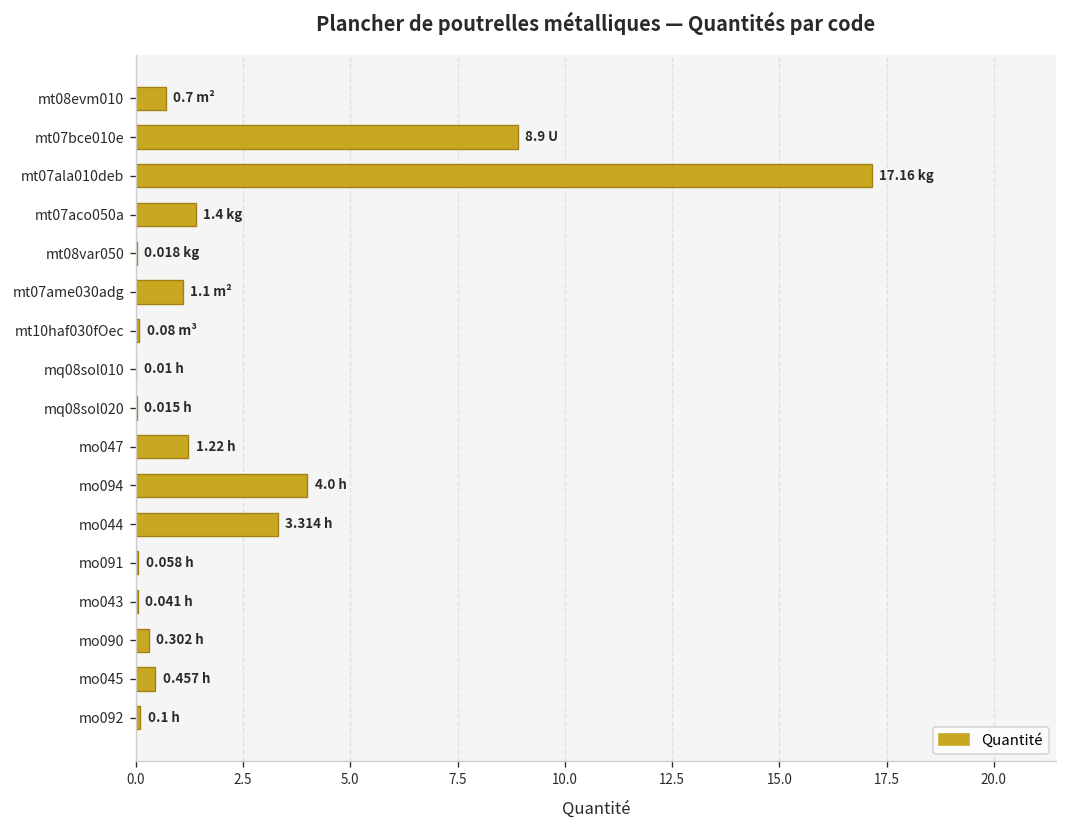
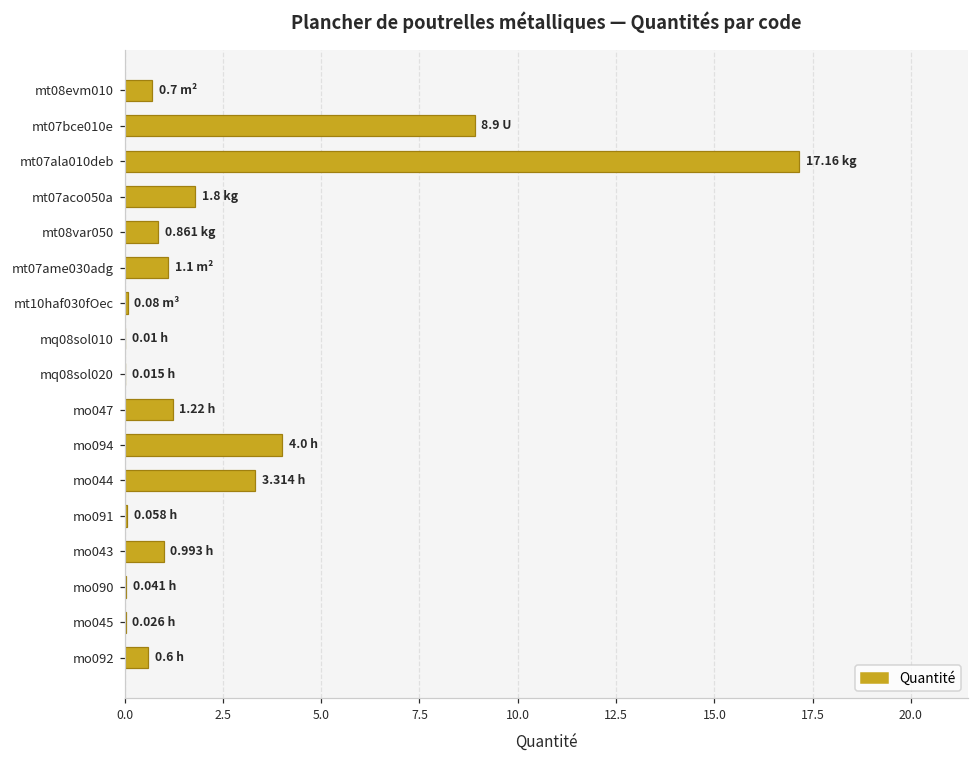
  {
    "mt08evm010": 0.7,
    "mt07bce010e": 8.9,
    "mt07ala010deb": 17.16,
-   "mt07aco050a": 1.4,
-   "mt08var050": 0.018,
+   "mt07aco050a": 1.8,
+   "mt08var050": 0.861,
    "mt07ame030adg": 1.1,
    "mt10haf030fOec": 0.08,
    "mq08sol010": 0.01,
    "mq08sol020": 0.015,
    "mo047": 1.22,
    "mo094": 4.0,
    "mo044": 3.314,
    "mo091": 0.058,
-   "mo043": 0.041,
-   "mo090": 0.302,
-   "mo045": 0.457,
-   "mo092": 0.1
+   "mo043": 0.993,
+   "mo090": 0.041,
+   "mo045": 0.026,
+   "mo092": 0.6
  }
